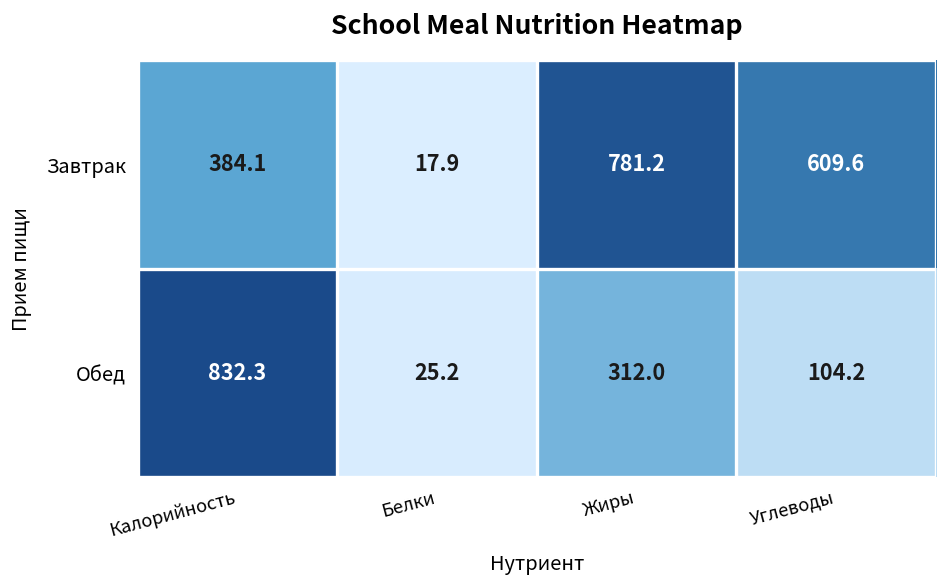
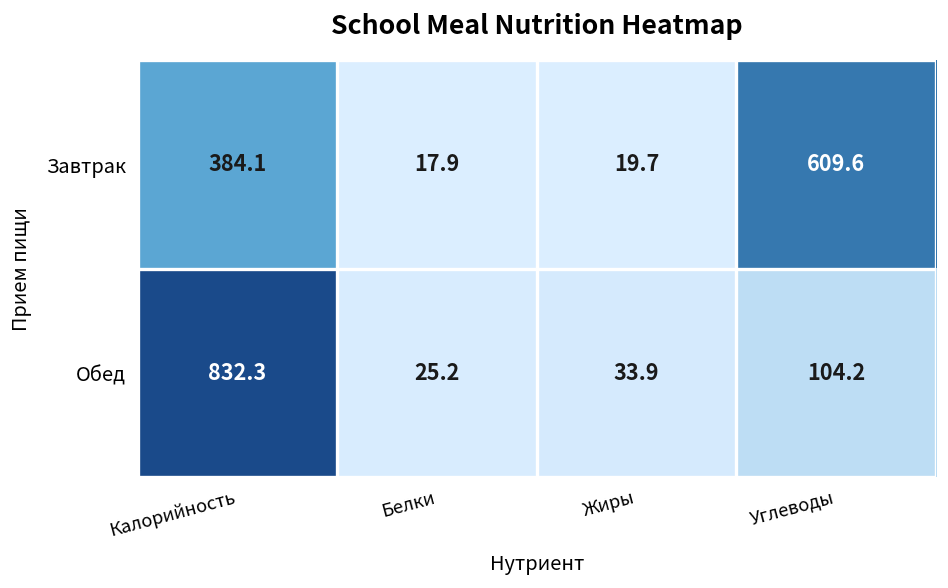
  {
    "Завтрак": {
      "Калорийность": 384.1,
      "Белки": 17.9,
-     "Жиры": 781.2,
+     "Жиры": 19.7,
      "Углеводы": 609.6
    },
    "Обед": {
      "Калорийность": 832.3,
      "Белки": 25.2,
-     "Жиры": 312.0,
+     "Жиры": 33.9,
      "Углеводы": 104.2
    }
  }
